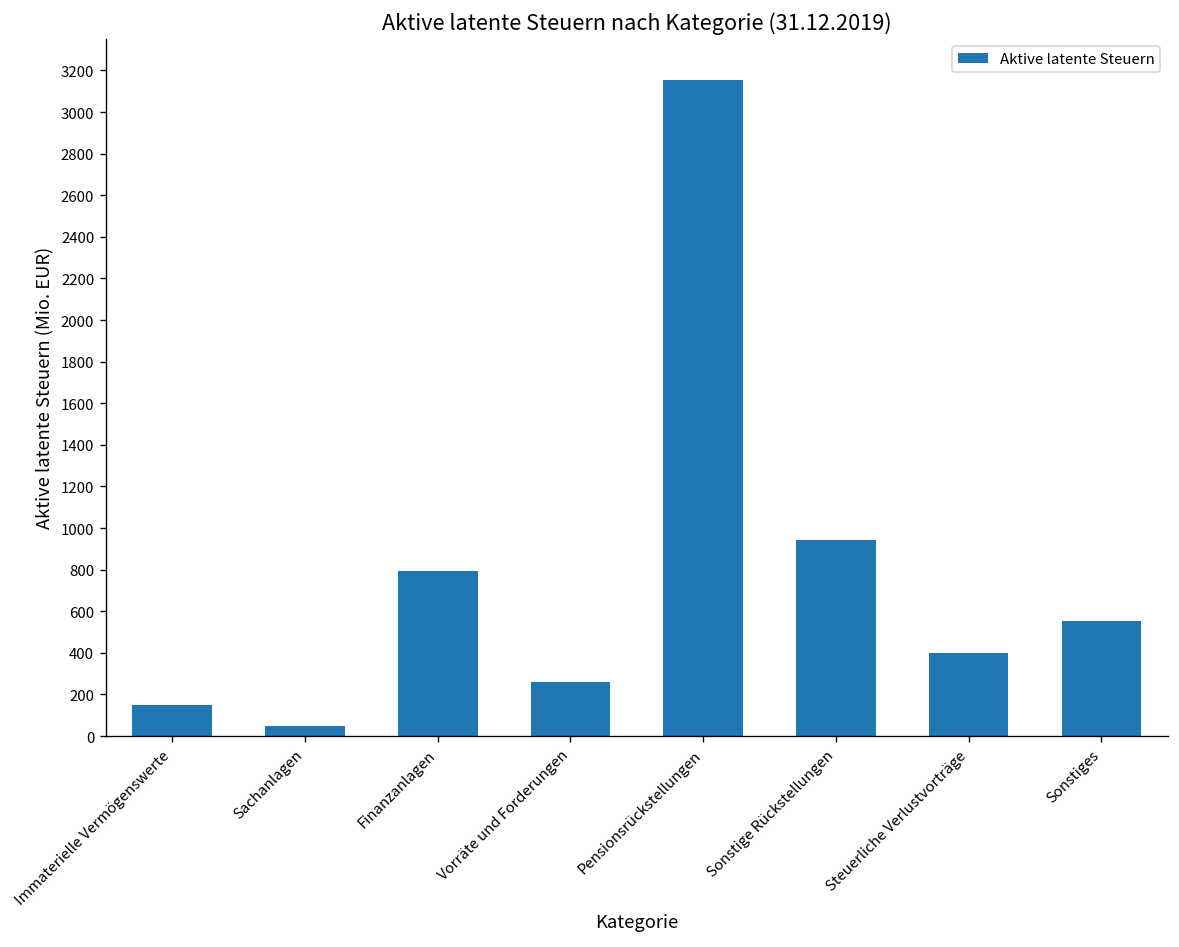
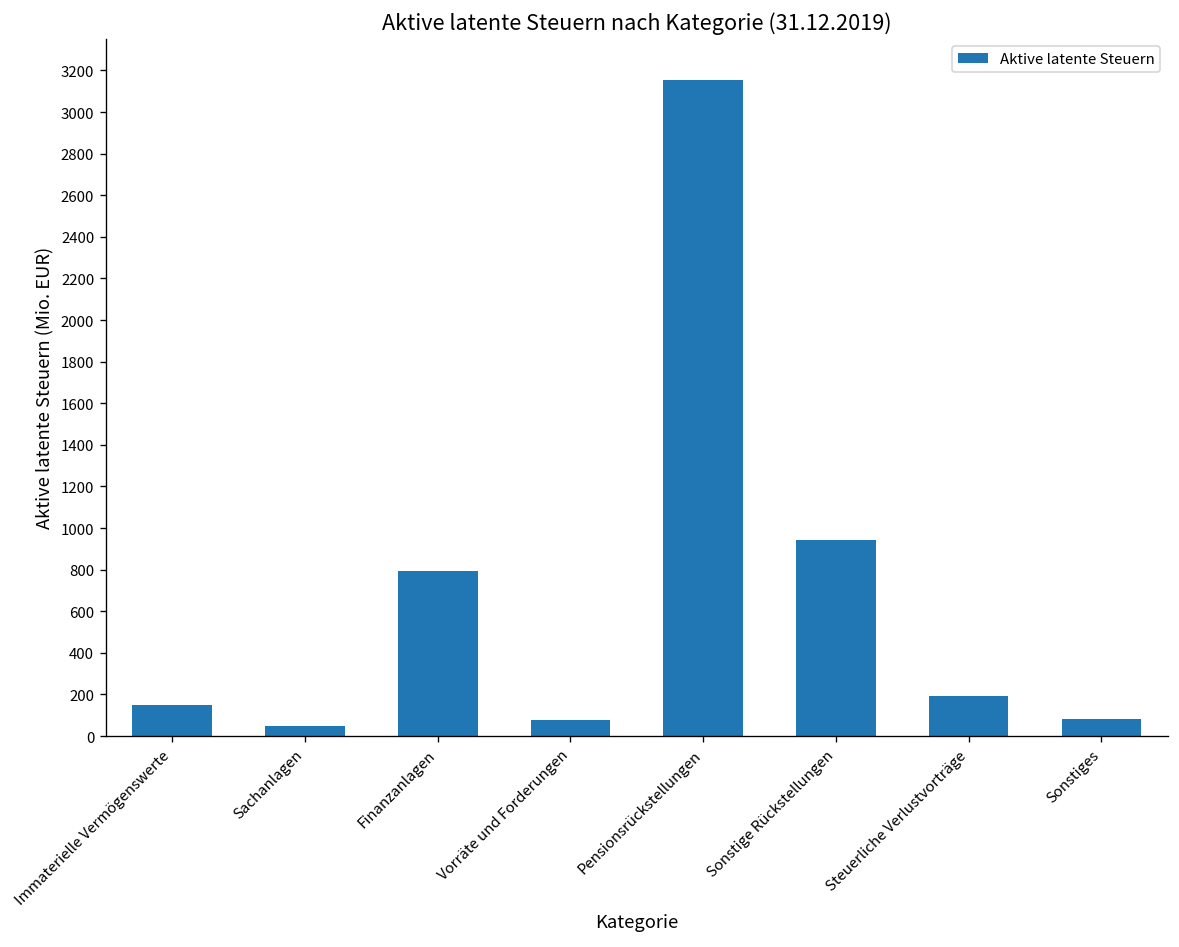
  {
    "Immaterielle Vermögenswerte": 150,
    "Sachanlagen": 50,
    "Finanzanlagen": 790,
-   "Vorräte und Forderungen": 260,
+   "Vorräte und Forderungen": 80,
    "Pensionsrückstellungen": 3150,
    "Sonstige Rückstellungen": 940,
-   "Steuerliche Verlustvorträge": 400,
-   "Sonstiges": 550
+   "Steuerliche Verlustvorträge": 190,
+   "Sonstiges": 80
  }
